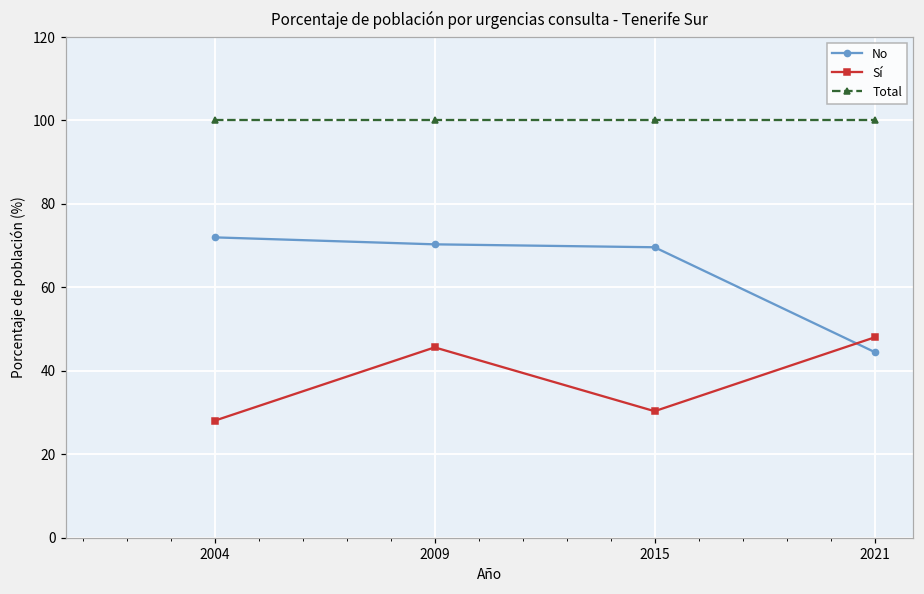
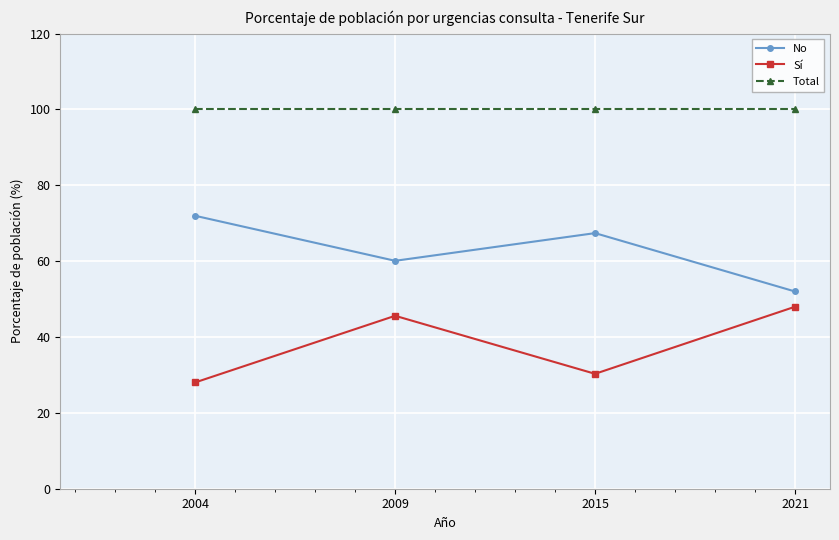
  {
    "No": {
      "2004": 72,
-     "2009": 70,
-     "2015": 70,
-     "2021": 44
+     "2009": 60,
+     "2015": 67,
+     "2021": 52
    },
    "Sí": {
      "2004": 28,
      "2009": 46,
      "2015": 30,
      "2021": 48
    },
    "Total": {
      "2004": 100,
      "2009": 100,
      "2015": 100,
      "2021": 100
    }
  }
